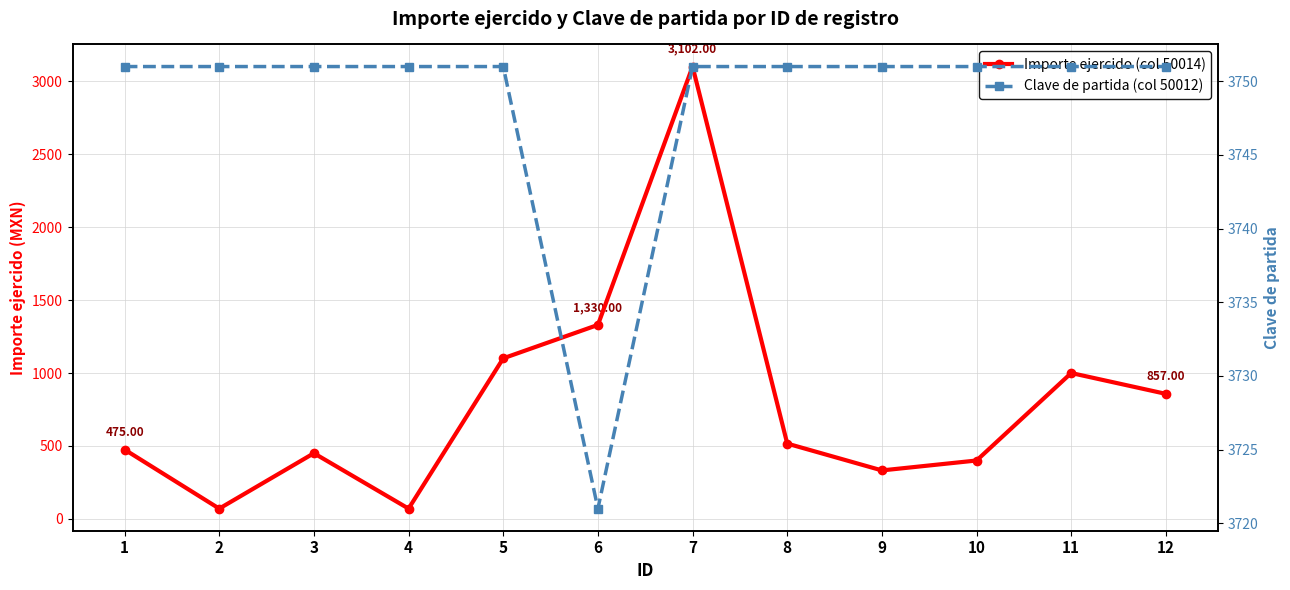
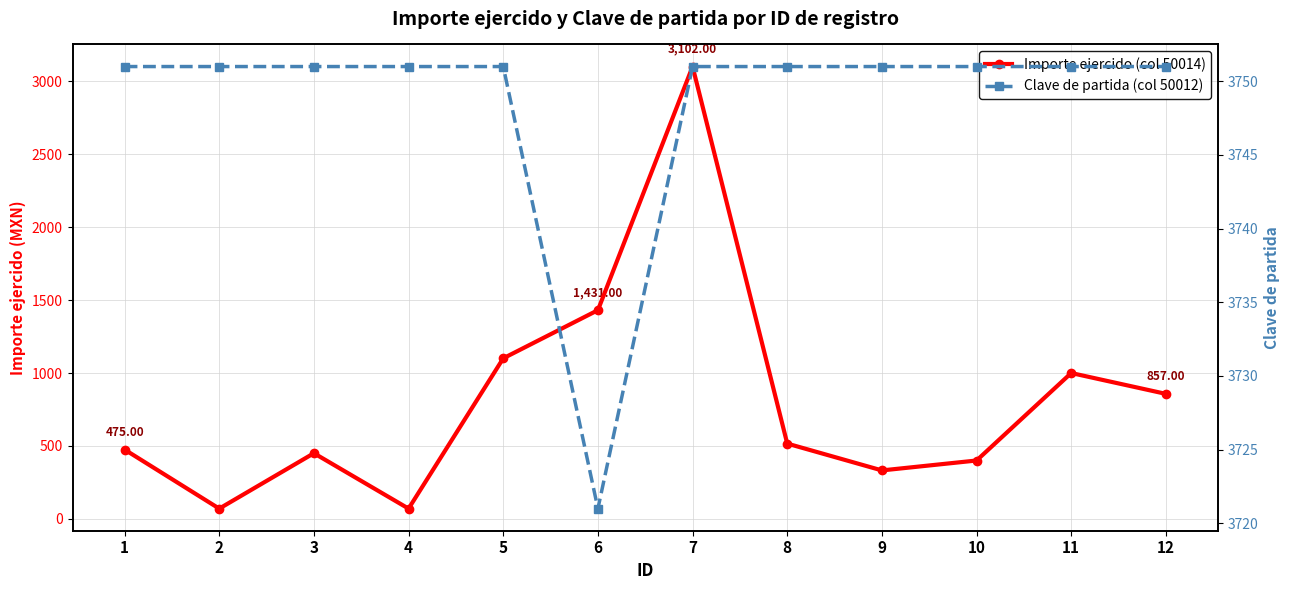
  {
    "Importe ejercido (col 50014)": {
      "1": "475.00",
-     "6": "1,330.00",
+     "6": "1,431.00",
      "7": "3,102.00",
      "12": "857.00"
    }
  }
